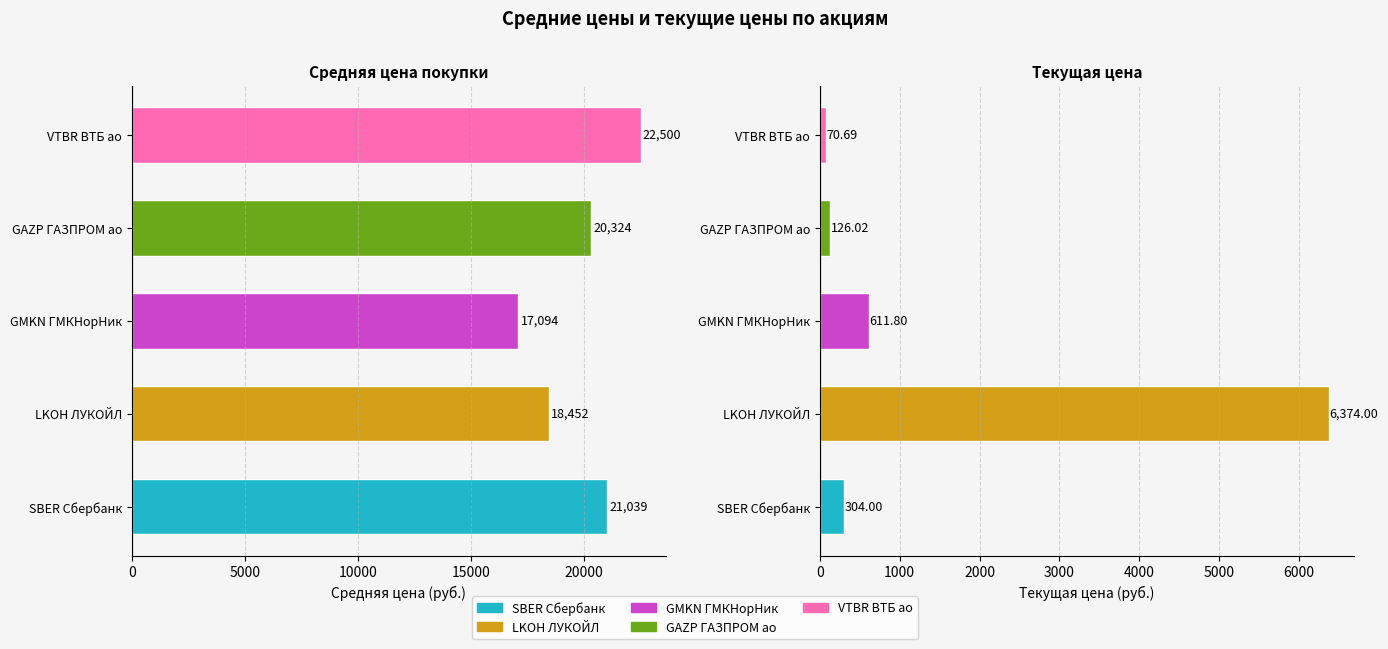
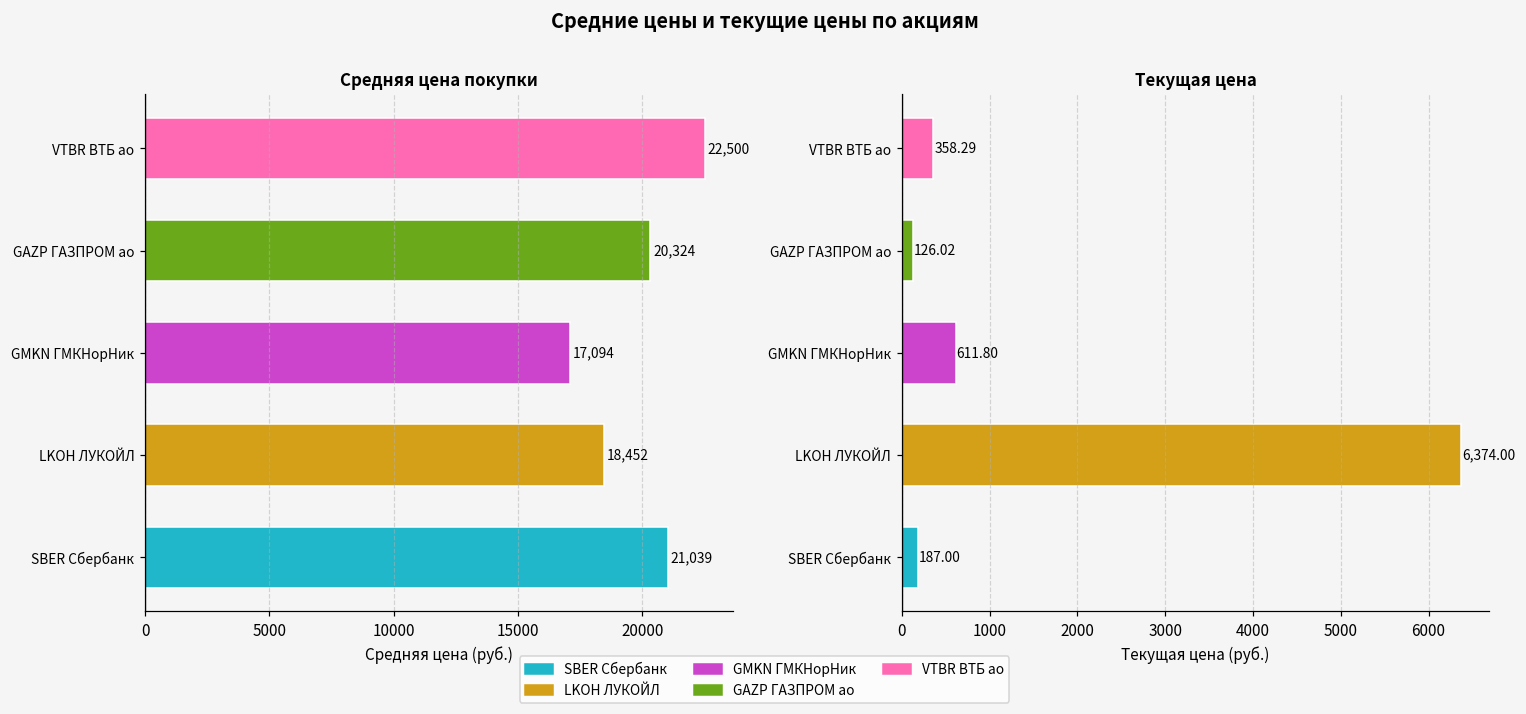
  {
    "Средняя цена покупки": {
      "VTBR ВТБ ао": "22,500",
      "GAZP ГАЗПРОМ ао": "20,324",
      "GMKN ГМКНорНик": "17,094",
      "LKOH ЛУКОЙЛ": "18,452",
      "SBER Сбербанк": "21,039"
    },
    "Текущая цена": {
-     "VTBR ВТБ ао": "70.69",
+     "VTBR ВТБ ао": "358.29",
      "GAZP ГАЗПРОМ ао": "126.02",
      "GMKN ГМКНорНик": "611.80",
      "LKOH ЛУКОЙЛ": "6,374.00",
-     "SBER Сбербанк": "304.00"
+     "SBER Сбербанк": "187.00"
    }
  }
